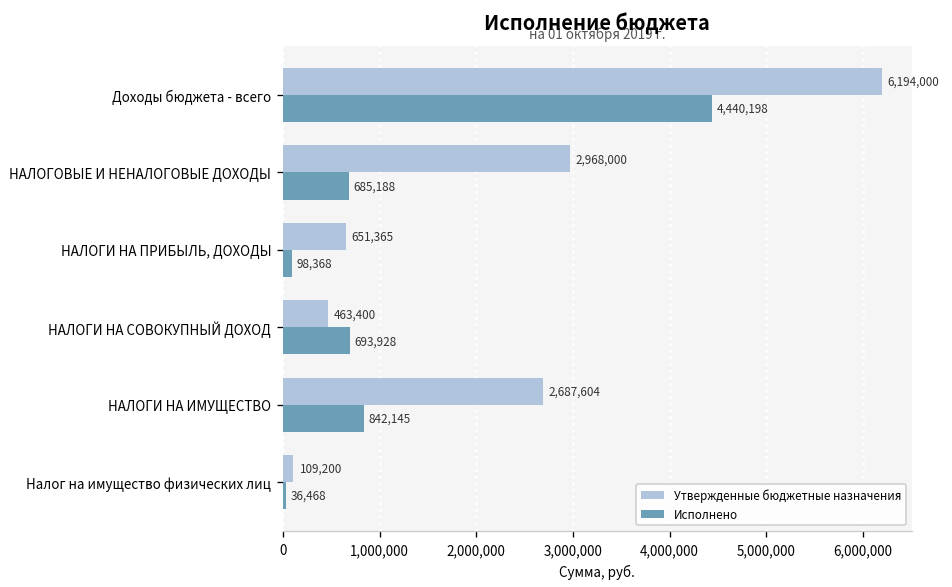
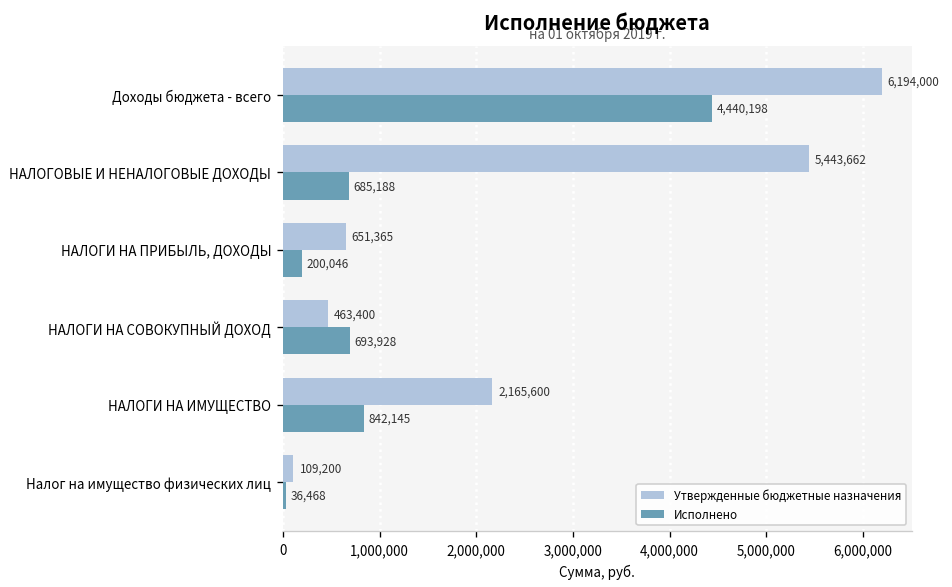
  {
    "Утвержденные бюджетные назначения": {
      "Доходы бюджета - всего": "6,194,000",
-     "НАЛОГОВЫЕ И НЕНАЛОГОВЫЕ ДОХОДЫ": "2,968,000",
+     "НАЛОГОВЫЕ И НЕНАЛОГОВЫЕ ДОХОДЫ": "5,443,662",
      "НАЛОГИ НА ПРИБЫЛЬ, ДОХОДЫ": "651,365",
      "НАЛОГИ НА СОВОКУПНЫЙ ДОХОД": "463,400",
-     "НАЛОГИ НА ИМУЩЕСТВО": "2,687,604",
+     "НАЛОГИ НА ИМУЩЕСТВО": "2,165,600",
      "Налог на имущество физических лиц": "109,200"
    },
    "Исполнено": {
      "НАЛОГОВЫЕ И НЕНАЛОГОВЫЕ ДОХОДЫ": "685,188",
-     "НАЛОГИ НА ПРИБЫЛЬ, ДОХОДЫ": "98,368",
+     "НАЛОГИ НА ПРИБЫЛЬ, ДОХОДЫ": "200,046",
      "НАЛОГИ НА СОВОКУПНЫЙ ДОХОД": "693,928",
      "Налог на имущество физических лиц": "36,468"
    }
  }
